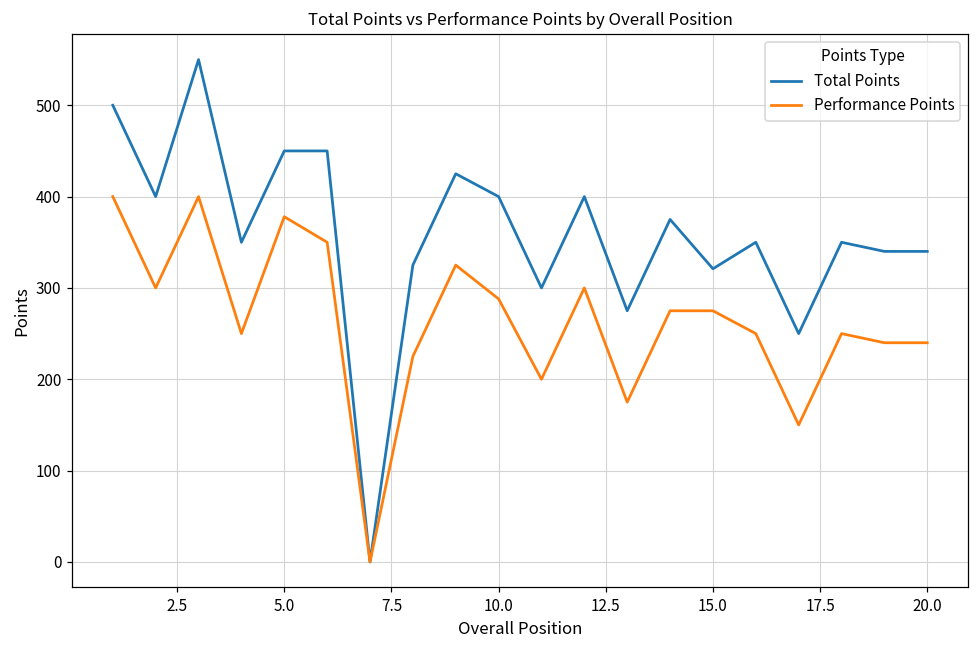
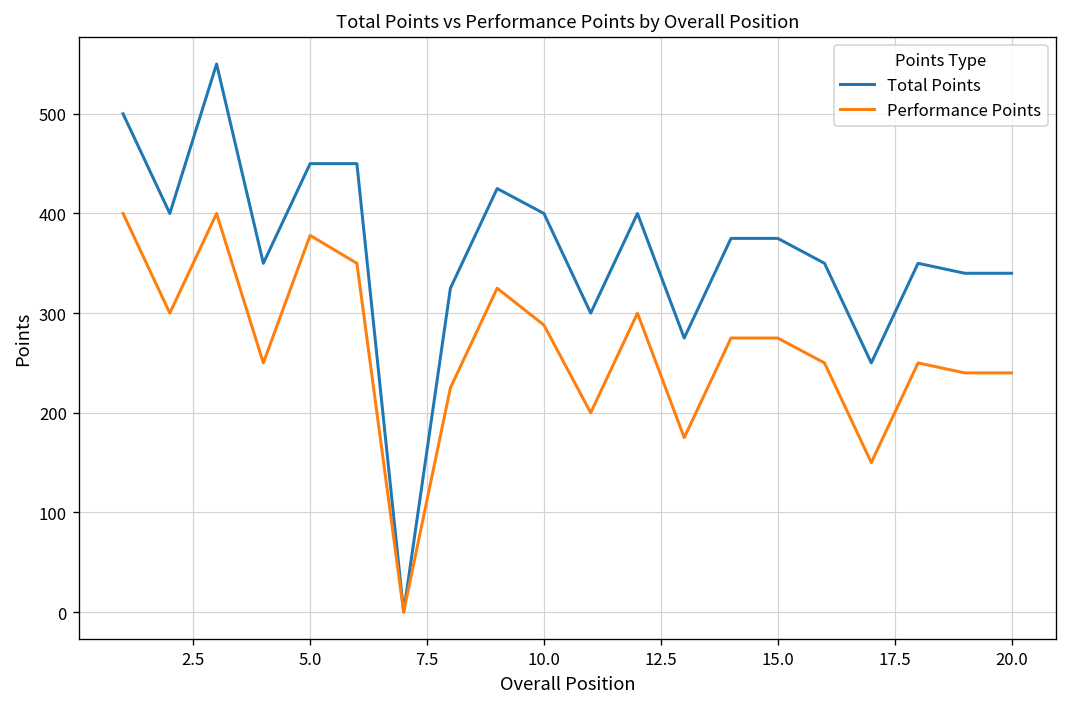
  {
    "Total Points": {
      "5.0": 450,
      "10.0": 400,
-     "15.0": 320,
+     "15.0": 380,
      "20.0": 340
    },
    "Performance Points": {
      "5.0": 380,
      "10.0": 290,
      "15.0": 280,
      "20.0": 240
    }
  }
